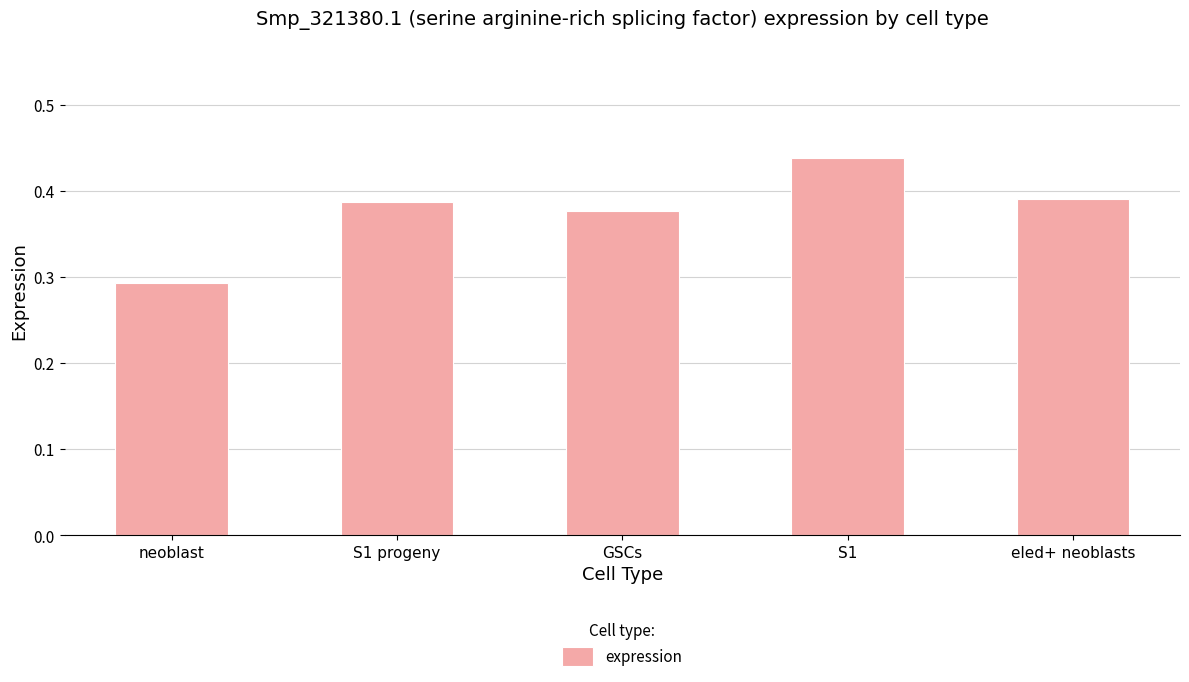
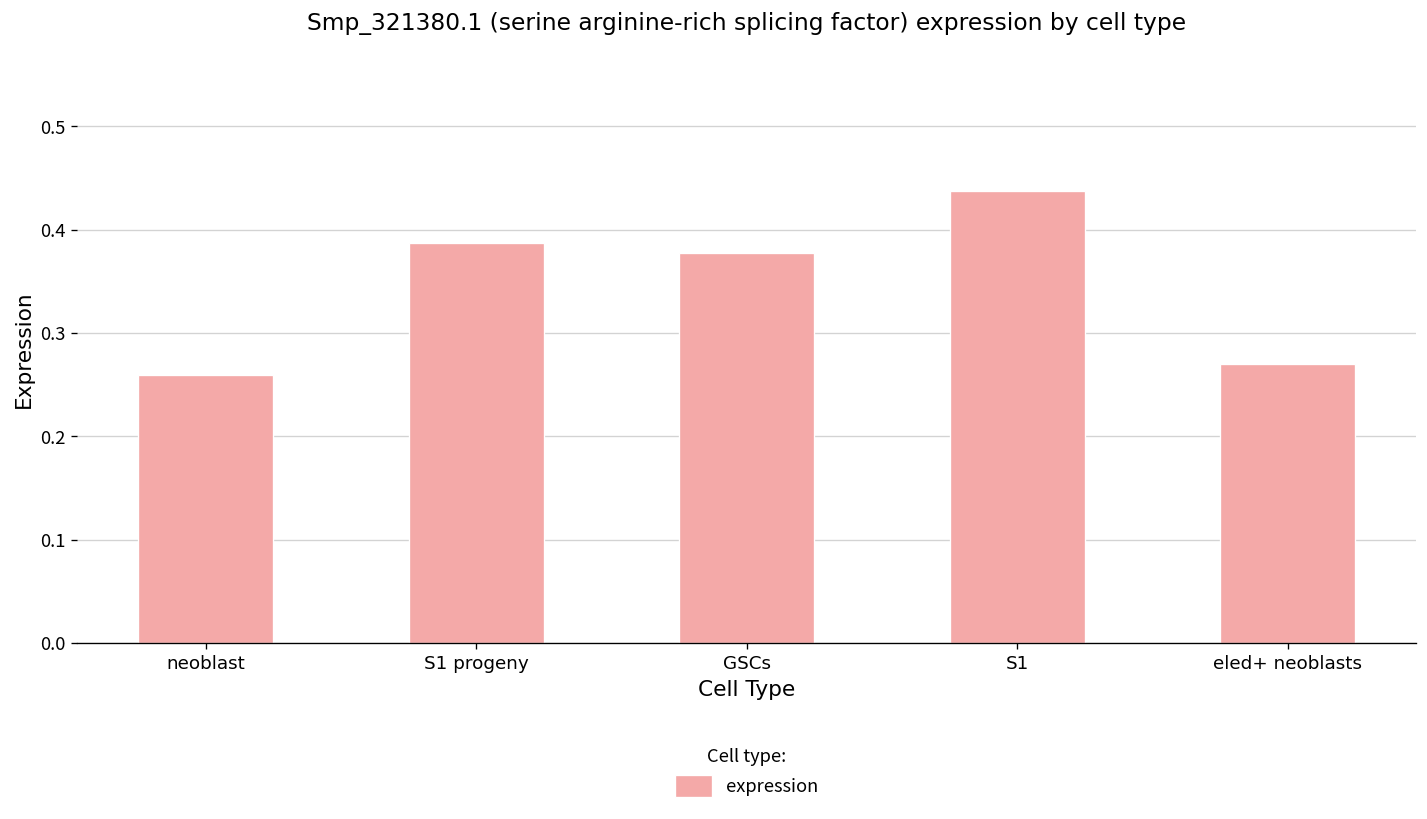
  {
-   "neoblast": 0.29,
+   "neoblast": 0.26,
    "S1 progeny": 0.39,
    "GSCs": 0.38,
    "S1": 0.44,
-   "eled+ neoblasts": 0.39
+   "eled+ neoblasts": 0.27
  }
